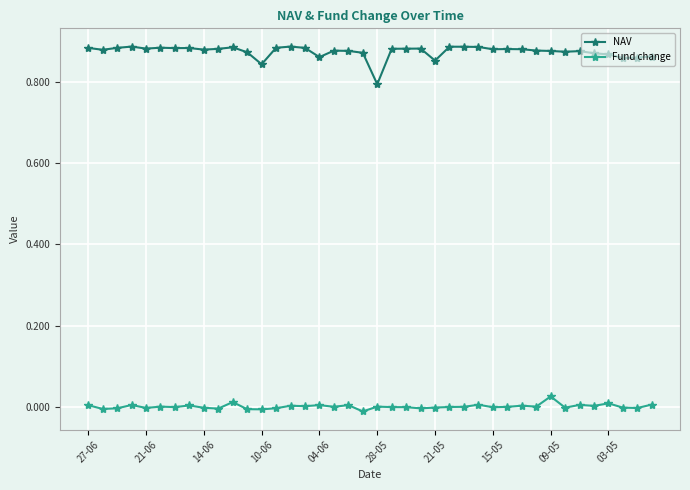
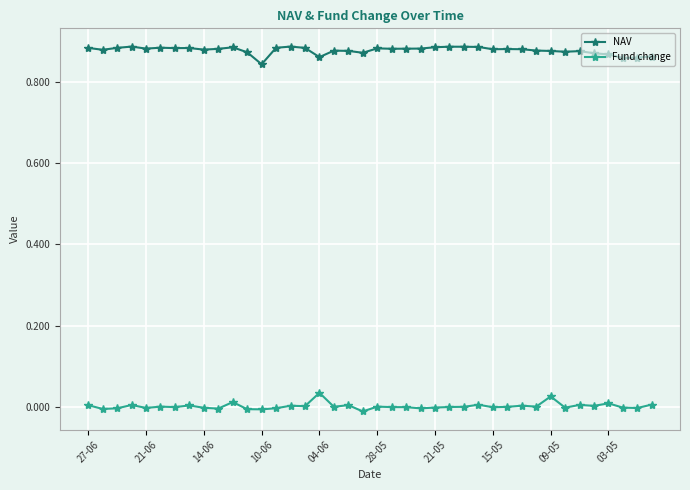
  {
    "NAV": {
      "27-06": 0.88,
      "21-06": 0.88,
      "14-06": 0.88,
      "10-06": 0.84,
      "04-06": 0.86,
-     "28-05": 0.79,
-     "21-05": 0.85,
+     "28-05": 0.88,
+     "21-05": 0.89,
      "15-05": 0.88,
      "09-05": 0.88
    },
    "Fund change": {
      "27-06": 0.00,
      "21-06": 0.00,
      "14-06": 0.00,
      "10-06": -0.01,
-     "04-06": 0.00,
+     "04-06": 0.04,
      "28-05": 0.00,
      "21-05": 0.00,
      "15-05": 0.00,
      "09-05": 0.03,
      "03-05": 0.01
    }
  }
